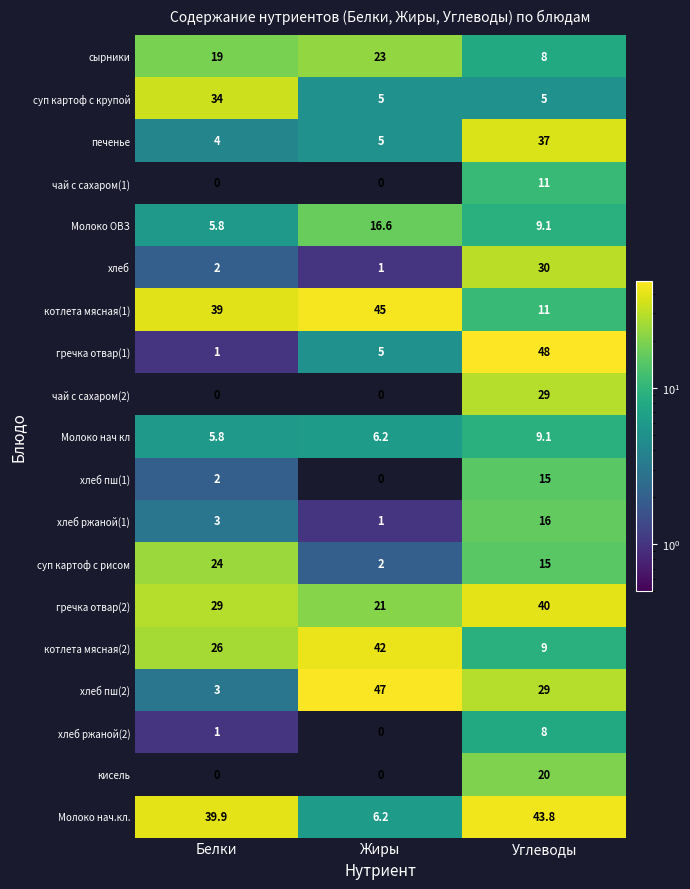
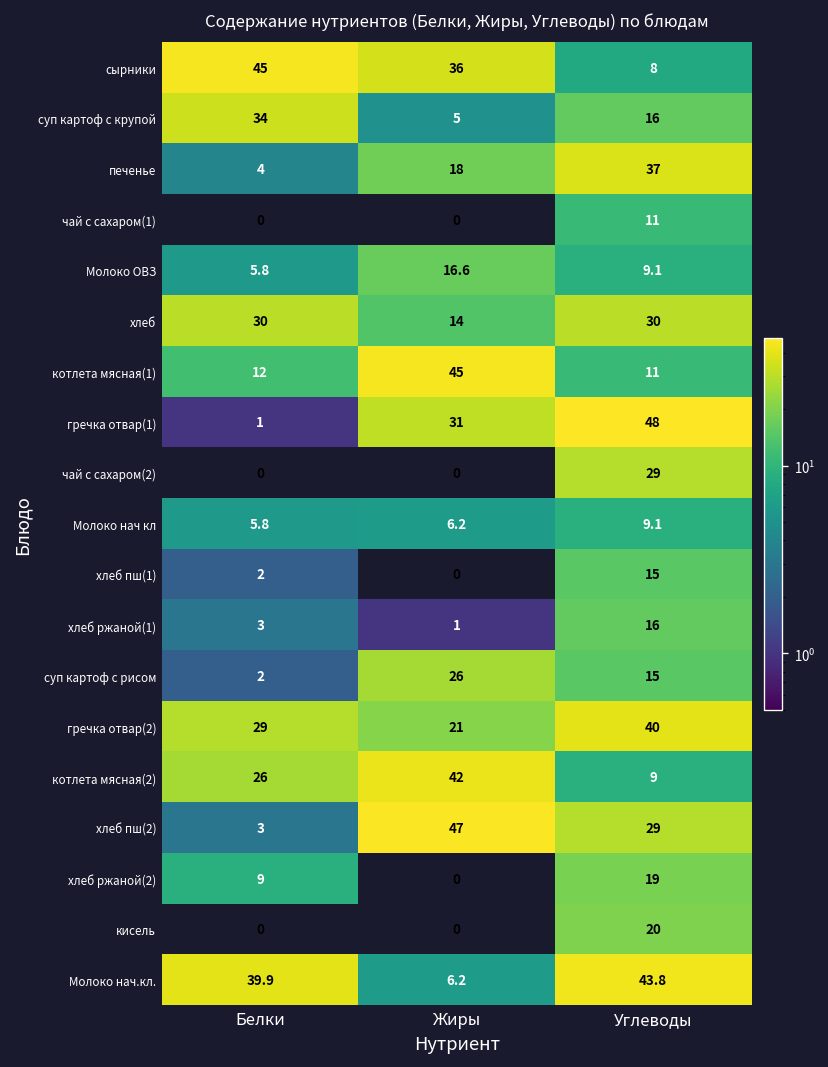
  {
    "сырники": {
-     "Белки": 19,
-     "Жиры": 23,
+     "Белки": 45,
+     "Жиры": 36,
      "Углеводы": 8
    },
    "суп картоф с крупой": {
      "Белки": 34,
      "Жиры": 5,
-     "Углеводы": 5
+     "Углеводы": 16
    },
    "печенье": {
      "Белки": 4,
-     "Жиры": 5,
+     "Жиры": 18,
      "Углеводы": 37
    },
    "чай с сахаром(1)": {
      "Углеводы": 11
    },
    "Молоко ОВЗ": {
      "Белки": 5.8,
      "Жиры": 16.6,
      "Углеводы": 9.1
    },
    "хлеб": {
-     "Белки": 2,
-     "Жиры": 1,
+     "Белки": 30,
+     "Жиры": 14,
      "Углеводы": 30
    },
    "котлета мясная(1)": {
-     "Белки": 39,
+     "Белки": 12,
      "Жиры": 45,
      "Углеводы": 11
    },
    "гречка отвар(1)": {
      "Белки": 1,
-     "Жиры": 5,
+     "Жиры": 31,
      "Углеводы": 48
    },
    "чай с сахаром(2)": {
      "Углеводы": 29
    },
    "Молоко нач кл": {
      "Белки": 5.8,
      "Жиры": 6.2,
      "Углеводы": 9.1
    },
    "хлеб пш(1)": {
      "Белки": 2,
      "Углеводы": 15
    },
    "хлеб ржаной(1)": {
      "Белки": 3,
      "Жиры": 1,
      "Углеводы": 16
    },
    "суп картоф с рисом": {
-     "Белки": 24,
-     "Жиры": 2,
+     "Белки": 2,
+     "Жиры": 26,
      "Углеводы": 15
    },
    "гречка отвар(2)": {
      "Белки": 29,
      "Жиры": 21,
      "Углеводы": 40
    },
    "котлета мясная(2)": {
      "Белки": 26,
      "Жиры": 42,
      "Углеводы": 9
    },
    "хлеб пш(2)": {
      "Белки": 3,
      "Жиры": 47,
      "Углеводы": 29
    },
    "хлеб ржаной(2)": {
-     "Белки": 1,
-     "Углеводы": 8
+     "Белки": 9,
+     "Углеводы": 19
    },
    "кисель": {
      "Углеводы": 20
    },
    "Молоко нач.кл.": {
      "Белки": 39.9,
      "Жиры": 6.2,
      "Углеводы": 43.8
    }
  }
